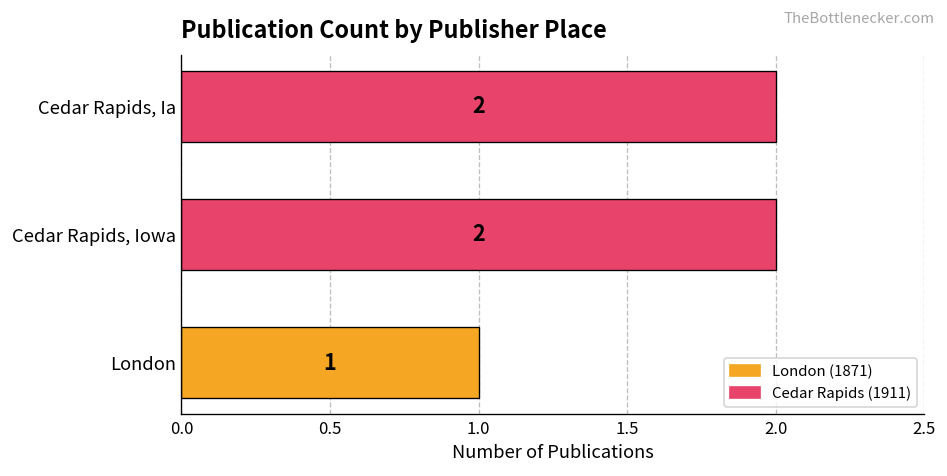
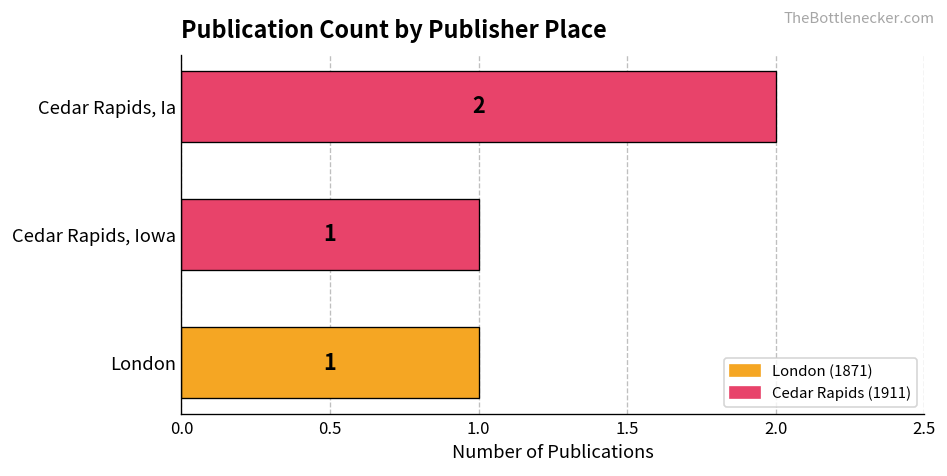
  {
    "Cedar Rapids, Ia": 2,
-   "Cedar Rapids, Iowa": 2,
+   "Cedar Rapids, Iowa": 1,
    "London": 1
  }
